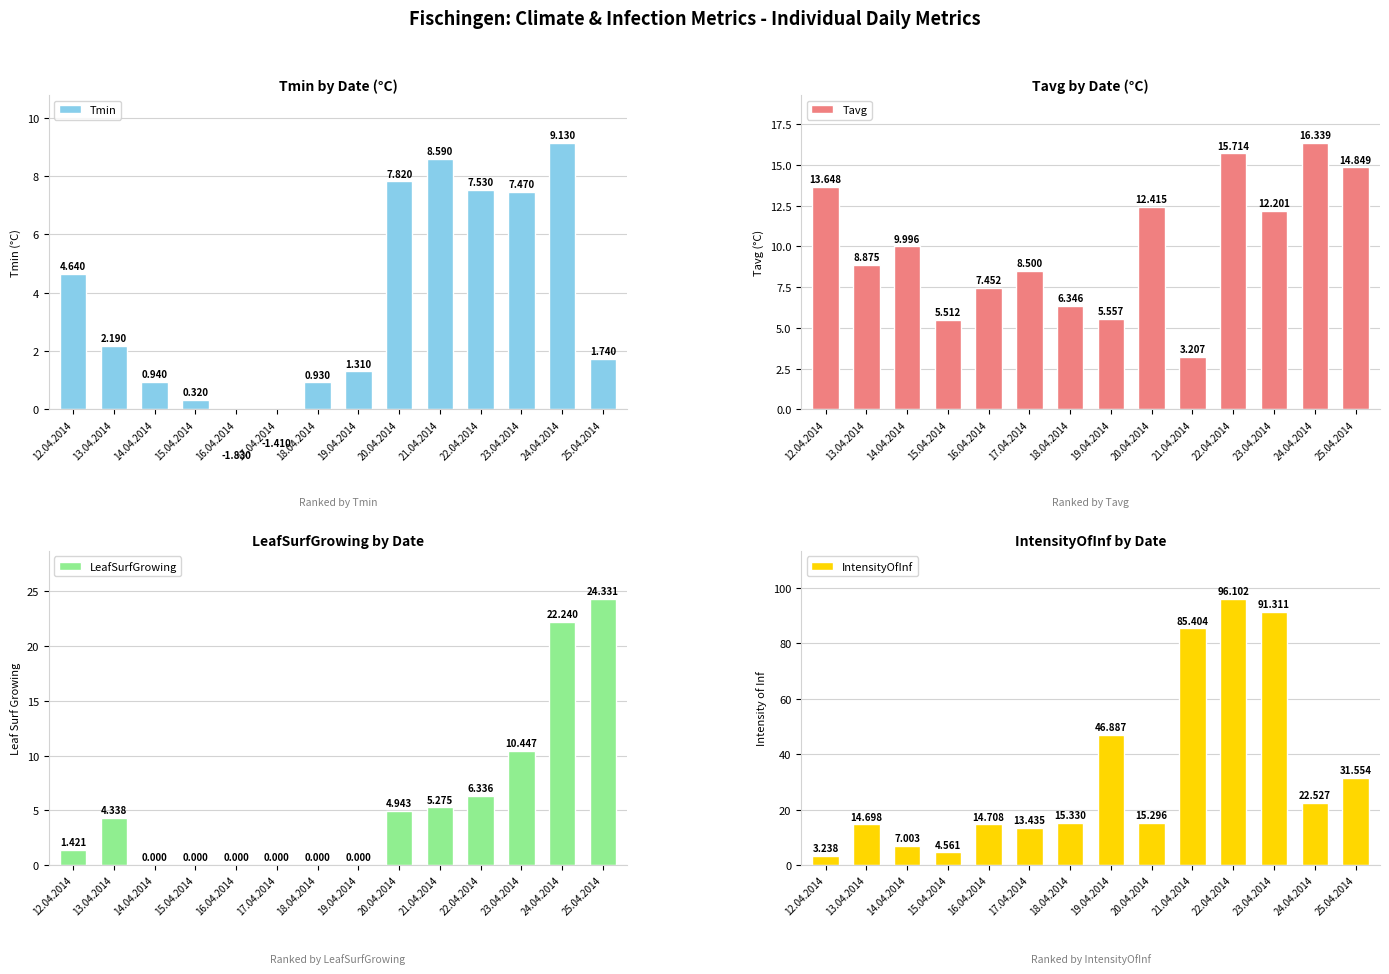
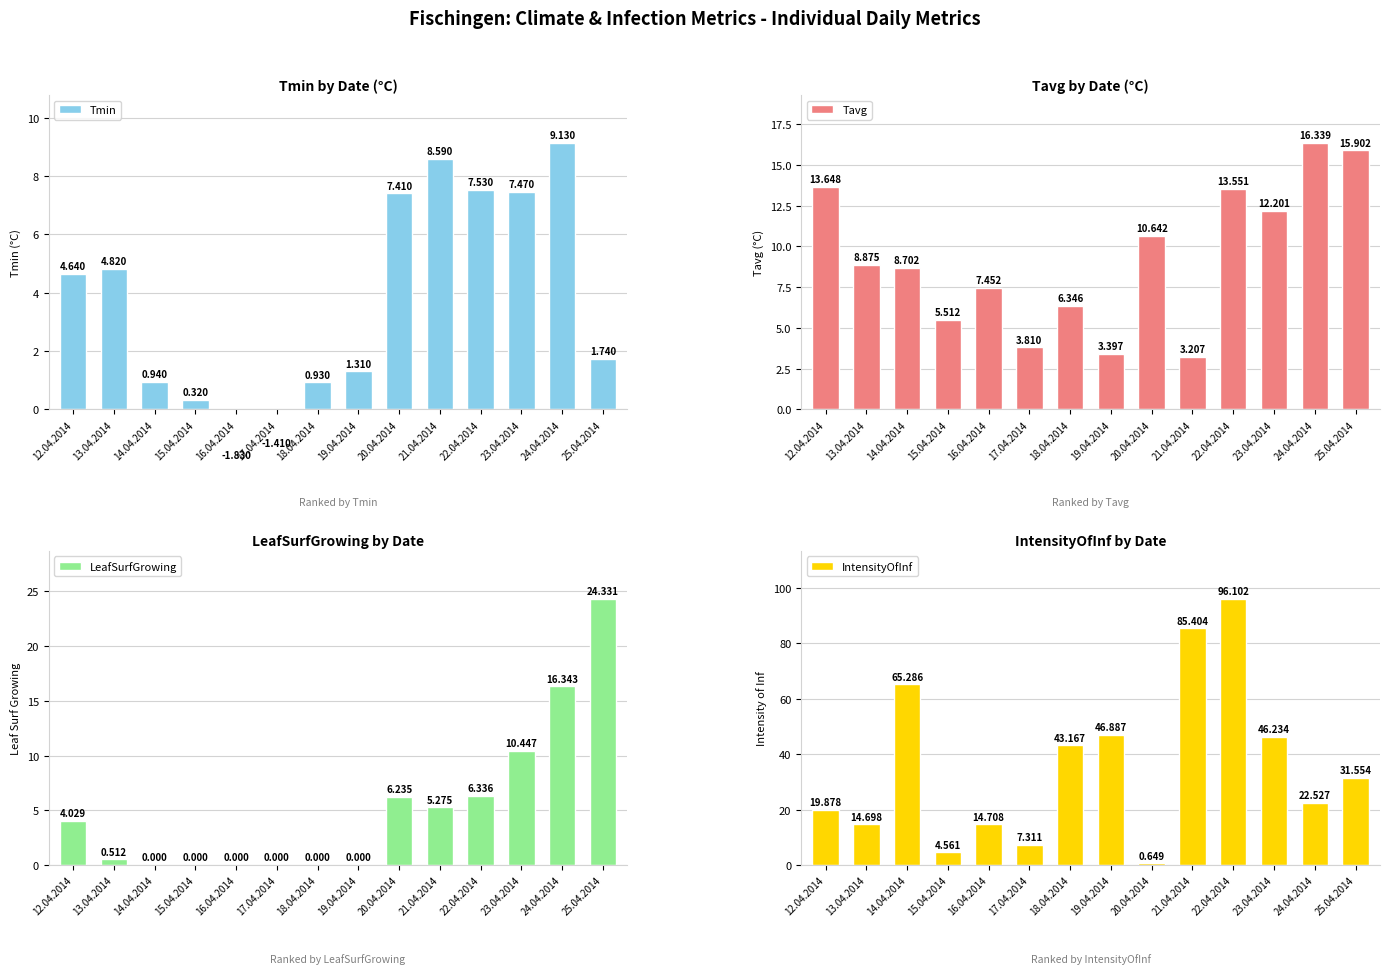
  {
    "Tmin by Date (°C)": {
      "12.04.2014": 4.640,
-     "13.04.2014": 2.190,
+     "13.04.2014": 4.820,
      "14.04.2014": 0.940,
      "15.04.2014": 0.320,
      "18.04.2014": 0.930,
      "19.04.2014": 1.310,
-     "20.04.2014": 7.820,
+     "20.04.2014": 7.410,
      "21.04.2014": 8.590,
      "22.04.2014": 7.530,
      "23.04.2014": 7.470,
      "24.04.2014": 9.130,
      "25.04.2014": 1.740
    },
    "Tavg by Date (°C)": {
      "12.04.2014": 13.648,
      "13.04.2014": 8.875,
-     "14.04.2014": 9.996,
+     "14.04.2014": 8.702,
      "15.04.2014": 5.512,
      "16.04.2014": 7.452,
-     "17.04.2014": 8.500,
+     "17.04.2014": 3.810,
      "18.04.2014": 6.346,
-     "19.04.2014": 5.557,
-     "20.04.2014": 12.415,
+     "19.04.2014": 3.397,
+     "20.04.2014": 10.642,
      "21.04.2014": 3.207,
-     "22.04.2014": 15.714,
+     "22.04.2014": 13.551,
      "23.04.2014": 12.201,
      "24.04.2014": 16.339,
-     "25.04.2014": 14.849
+     "25.04.2014": 15.902
    },
    "LeafSurfGrowing by Date": {
-     "12.04.2014": 1.421,
-     "13.04.2014": 4.338,
+     "12.04.2014": 4.029,
+     "13.04.2014": 0.512,
      "14.04.2014": 0.000,
      "15.04.2014": 0.000,
      "16.04.2014": 0.000,
      "17.04.2014": 0.000,
      "18.04.2014": 0.000,
      "19.04.2014": 0.000,
-     "20.04.2014": 4.943,
+     "20.04.2014": 6.235,
      "21.04.2014": 5.275,
      "22.04.2014": 6.336,
      "23.04.2014": 10.447,
-     "24.04.2014": 22.240,
+     "24.04.2014": 16.343,
      "25.04.2014": 24.331
    },
    "IntensityOfInf by Date": {
-     "12.04.2014": 3.238,
+     "12.04.2014": 19.878,
      "13.04.2014": 14.698,
-     "14.04.2014": 7.003,
+     "14.04.2014": 65.286,
      "15.04.2014": 4.561,
      "16.04.2014": 14.708,
-     "17.04.2014": 13.435,
-     "18.04.2014": 15.330,
+     "17.04.2014": 7.311,
+     "18.04.2014": 43.167,
      "19.04.2014": 46.887,
-     "20.04.2014": 15.296,
+     "20.04.2014": 0.649,
      "21.04.2014": 85.404,
      "22.04.2014": 96.102,
-     "23.04.2014": 91.311,
+     "23.04.2014": 46.234,
      "24.04.2014": 22.527,
      "25.04.2014": 31.554
    }
  }
